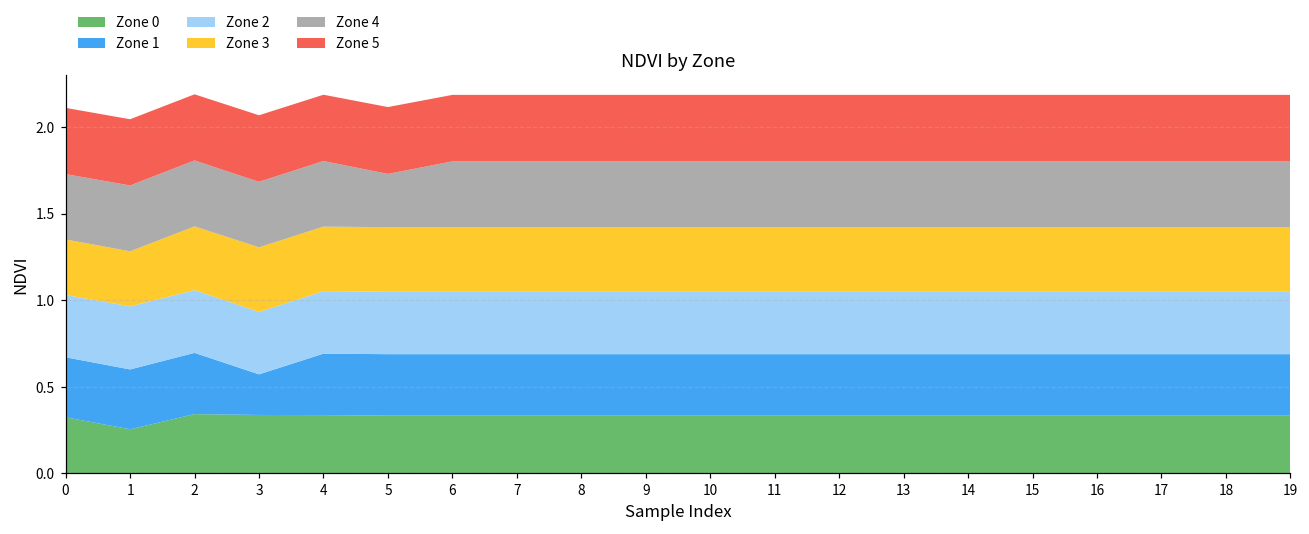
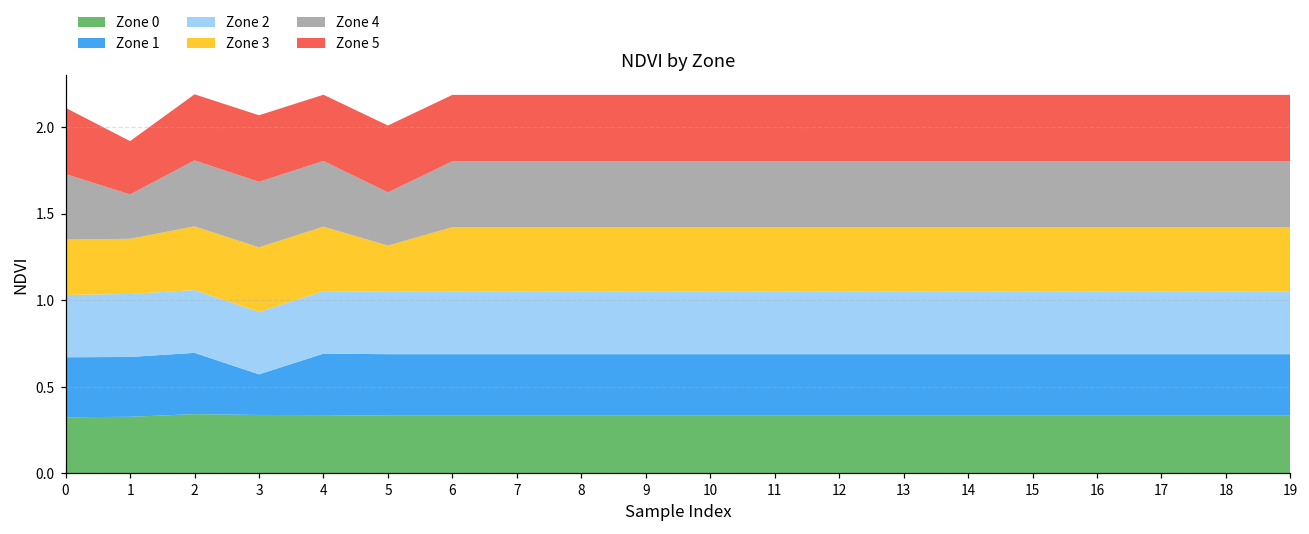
  {
    "Zone 0": {
      "0": 0.32,
-     "1": 0.25,
+     "1": 0.33,
      "2": 0.34,
      "3": 0.34,
      "4": 0.34,
      "5": 0.33,
      "6": 0.33,
      "7": 0.33,
      "8": 0.33,
      "9": 0.33,
      "10": 0.33,
      "11": 0.33,
      "12": 0.33,
      "13": 0.33,
      "14": 0.33,
      "15": 0.33,
      "16": 0.33,
      "17": 0.33,
      "18": 0.33,
      "19": 0.33
    },
    "Zone 1": {
      "0": 0.35,
      "1": 0.35,
      "2": 0.35,
      "3": 0.23,
      "4": 0.36,
      "5": 0.36,
      "6": 0.36,
      "7": 0.36,
      "8": 0.36,
      "9": 0.36,
      "10": 0.36,
      "11": 0.36,
      "12": 0.36,
      "13": 0.36,
      "14": 0.36,
      "15": 0.36,
      "16": 0.36,
      "17": 0.36,
      "18": 0.36,
      "19": 0.36
    },
    "Zone 2": {
      "0": 0.36,
      "1": 0.36,
      "2": 0.36,
      "3": 0.36,
      "4": 0.36,
      "5": 0.36,
      "6": 0.36,
      "7": 0.36,
      "8": 0.36,
      "9": 0.36,
      "10": 0.36,
      "11": 0.36,
      "12": 0.36,
      "13": 0.36,
      "14": 0.36,
      "15": 0.36,
      "16": 0.36,
      "17": 0.36,
      "18": 0.36,
      "19": 0.36
    },
    "Zone 3": {
      "0": 0.32,
      "1": 0.32,
      "2": 0.37,
      "3": 0.37,
      "4": 0.37,
-     "5": 0.37,
+     "5": 0.27,
      "6": 0.37,
      "7": 0.37,
      "8": 0.37,
      "9": 0.37,
      "10": 0.37,
      "11": 0.37,
      "12": 0.37,
      "13": 0.37,
      "14": 0.37,
      "15": 0.37,
      "16": 0.37,
      "17": 0.37,
      "18": 0.37,
      "19": 0.37
    },
    "Zone 4": {
      "0": 0.38,
-     "1": 0.38,
+     "1": 0.26,
      "2": 0.38,
      "3": 0.38,
      "4": 0.38,
      "5": 0.31,
      "6": 0.38,
      "7": 0.38,
      "8": 0.38,
      "9": 0.38,
      "10": 0.38,
      "11": 0.38,
      "12": 0.38,
      "13": 0.38,
      "14": 0.38,
      "15": 0.38,
      "16": 0.38,
      "17": 0.38,
      "18": 0.38,
      "19": 0.38
    },
    "Zone 5": {
      "0": 0.38,
-     "1": 0.38,
+     "1": 0.31,
      "2": 0.38,
      "3": 0.38,
      "4": 0.38,
      "5": 0.39,
      "6": 0.38,
      "7": 0.38,
      "8": 0.38,
      "9": 0.38,
      "10": 0.38,
      "11": 0.38,
      "12": 0.38,
      "13": 0.38,
      "14": 0.38,
      "15": 0.38,
      "16": 0.38,
      "17": 0.38,
      "18": 0.38,
      "19": 0.38
    }
  }
